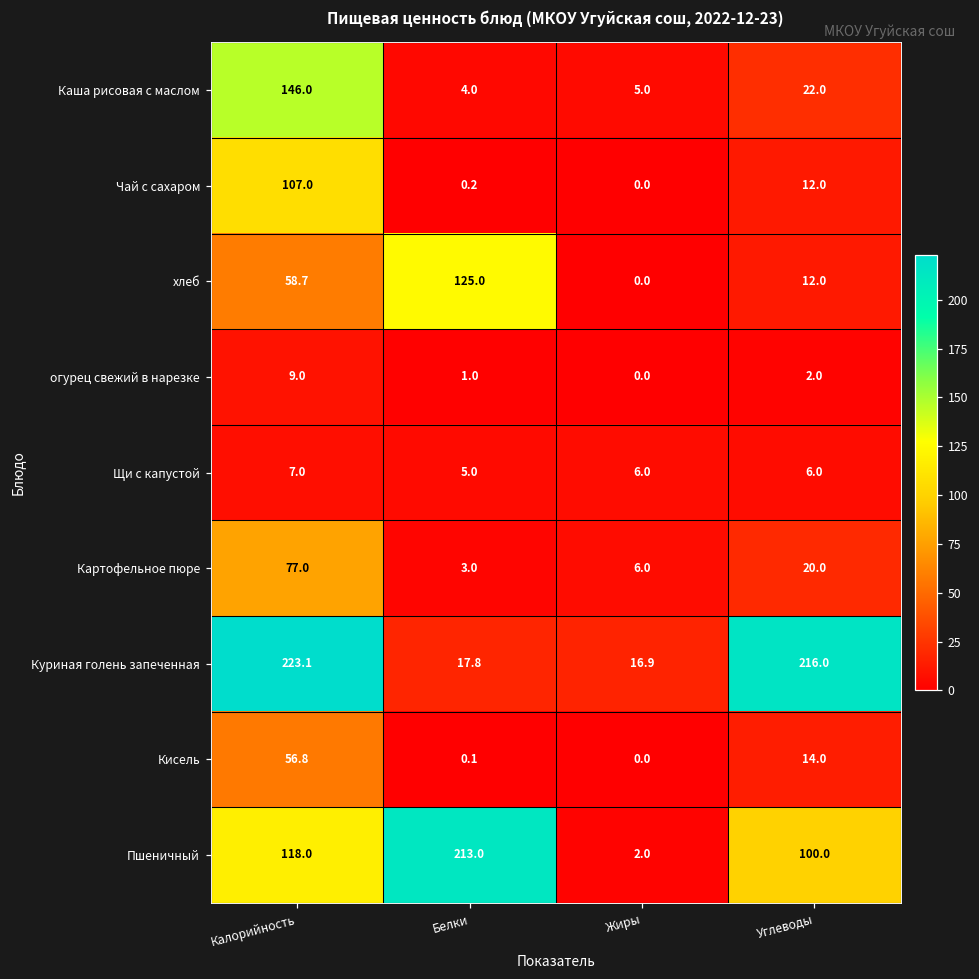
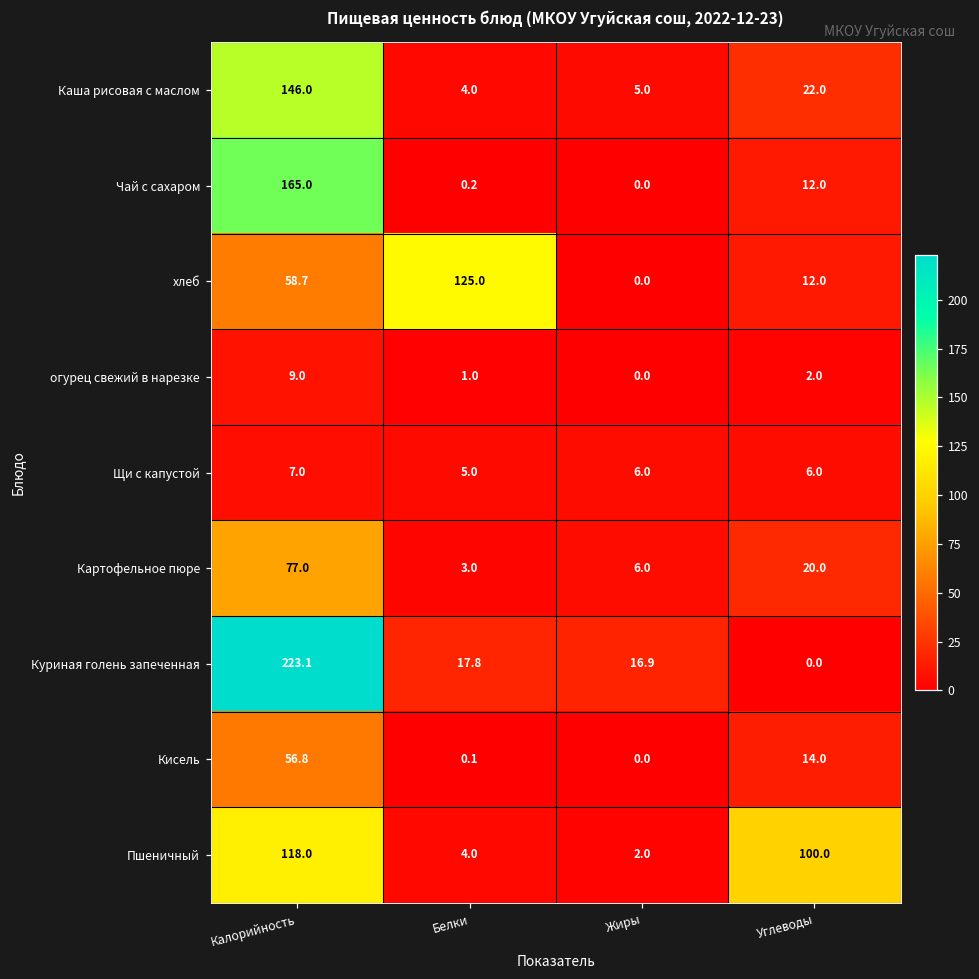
  {
    "Каша рисовая с маслом": {
      "Калорийность": 146.0,
      "Белки": 4.0,
      "Жиры": 5.0,
      "Углеводы": 22.0
    },
    "Чай с сахаром": {
-     "Калорийность": 107.0,
+     "Калорийность": 165.0,
      "Белки": 0.2,
      "Жиры": 0.0,
      "Углеводы": 12.0
    },
    "хлеб": {
      "Калорийность": 58.7,
      "Белки": 125.0,
      "Жиры": 0.0,
      "Углеводы": 12.0
    },
    "огурец свежий в нарезке": {
      "Калорийность": 9.0,
      "Белки": 1.0,
      "Жиры": 0.0,
      "Углеводы": 2.0
    },
    "Щи с капустой": {
      "Калорийность": 7.0,
      "Белки": 5.0,
      "Жиры": 6.0,
      "Углеводы": 6.0
    },
    "Картофельное пюре": {
      "Калорийность": 77.0,
      "Белки": 3.0,
      "Жиры": 6.0,
      "Углеводы": 20.0
    },
    "Куриная голень запеченная": {
      "Калорийность": 223.1,
      "Белки": 17.8,
      "Жиры": 16.9,
-     "Углеводы": 216.0
+     "Углеводы": 0.0
    },
    "Кисель": {
      "Калорийность": 56.8,
      "Белки": 0.1,
      "Жиры": 0.0,
      "Углеводы": 14.0
    },
    "Пшеничный": {
      "Калорийность": 118.0,
-     "Белки": 213.0,
+     "Белки": 4.0,
      "Жиры": 2.0,
      "Углеводы": 100.0
    }
  }
